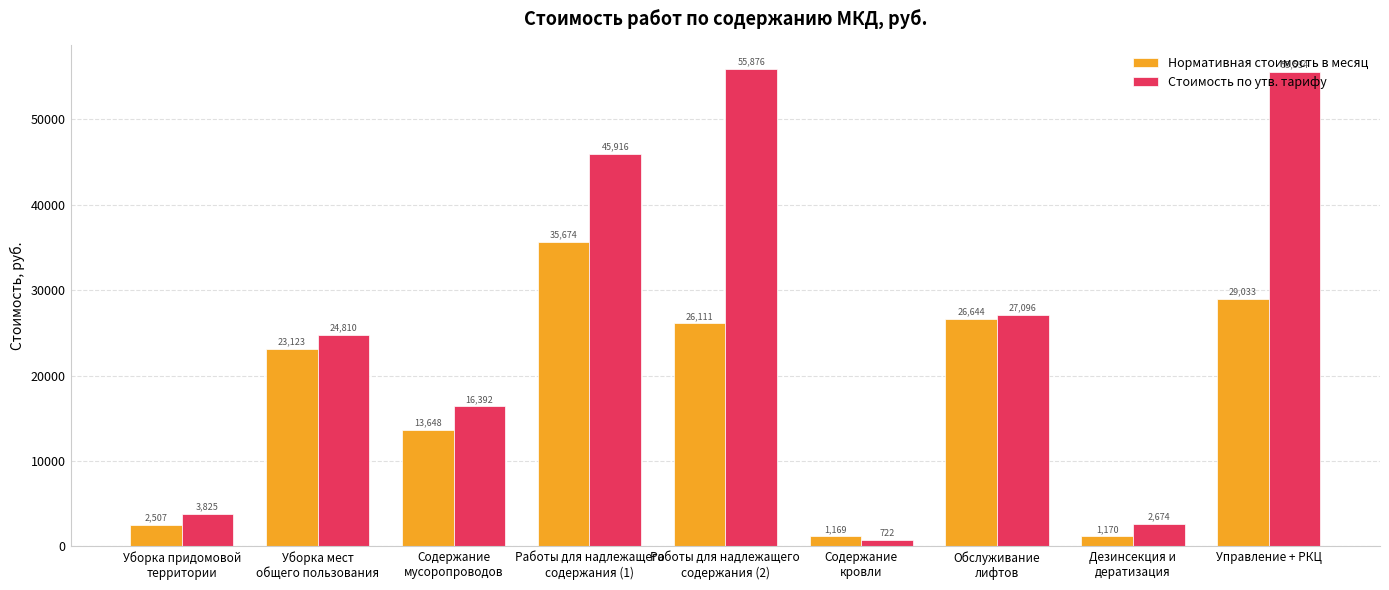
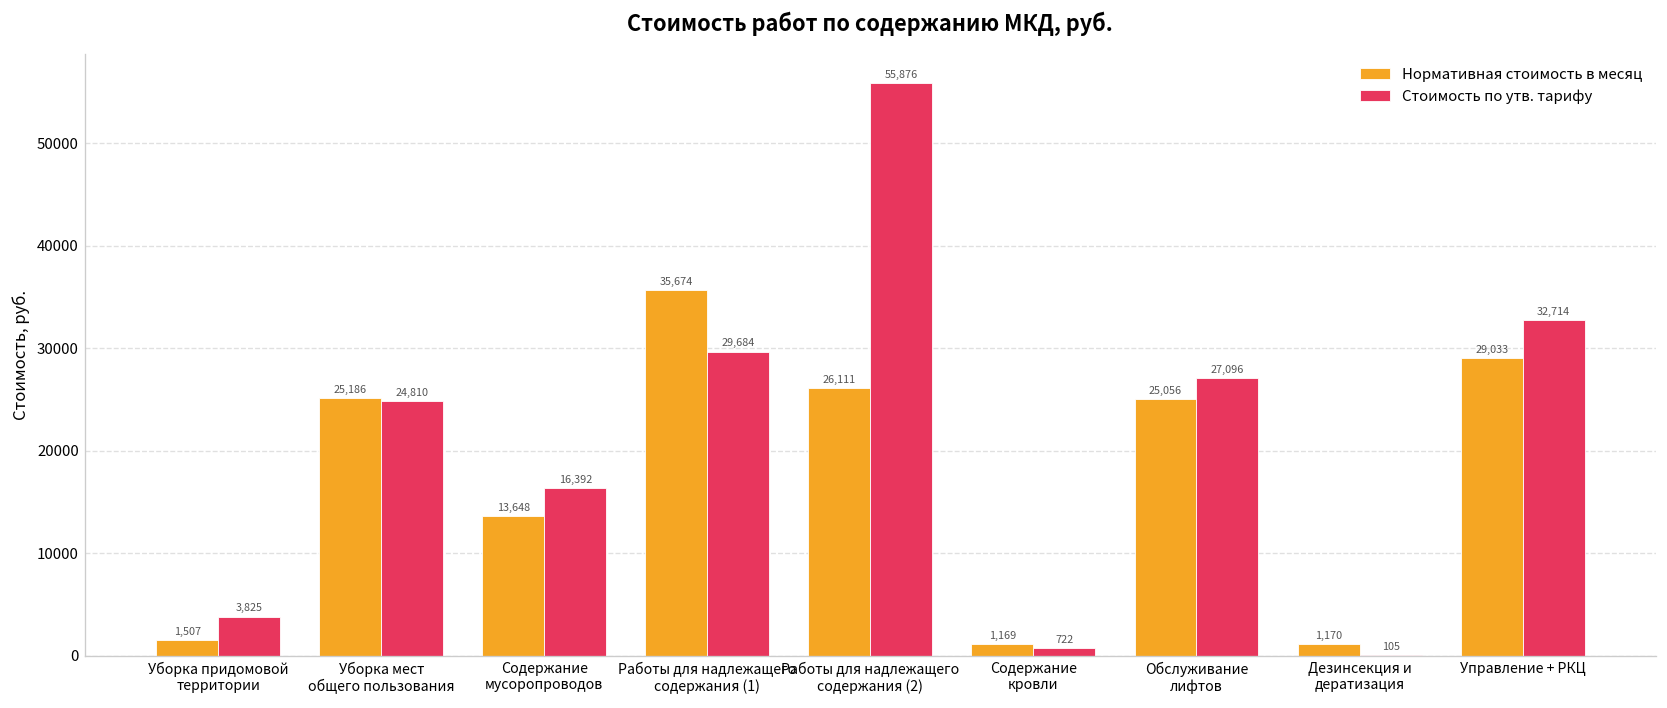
  {
    "Нормативная стоимость в месяц": {
-     "Уборка придомовой территории": "2,507",
-     "Уборка мест общего пользования": "23,123",
+     "Уборка придомовой территории": "1,507",
+     "Уборка мест общего пользования": "25,186",
      "Содержание мусоропроводов": "13,648",
      "Работы для надлежащего содержания (1)": "35,674",
      "Работы для надлежащего содержания (2)": "26,111",
      "Содержание кровли": "1,169",
-     "Обслуживание лифтов": "26,644",
+     "Обслуживание лифтов": "25,056",
      "Дезинсекция и дератизация": "1,170",
      "Управление + РКЦ": "29,033"
    },
    "Стоимость по утв. тарифу": {
      "Уборка придомовой территории": "3,825",
      "Уборка мест общего пользования": "24,810",
      "Содержание мусоропроводов": "16,392",
-     "Работы для надлежащего содержания (1)": "45,916",
+     "Работы для надлежащего содержания (1)": "29,684",
      "Работы для надлежащего содержания (2)": "55,876",
      "Содержание кровли": "722",
      "Обслуживание лифтов": "27,096",
-     "Дезинсекция и дератизация": "2,674",
-     "Управление + РКЦ": "55,534"
+     "Дезинсекция и дератизация": "105",
+     "Управление + РКЦ": "32,714"
    }
  }
